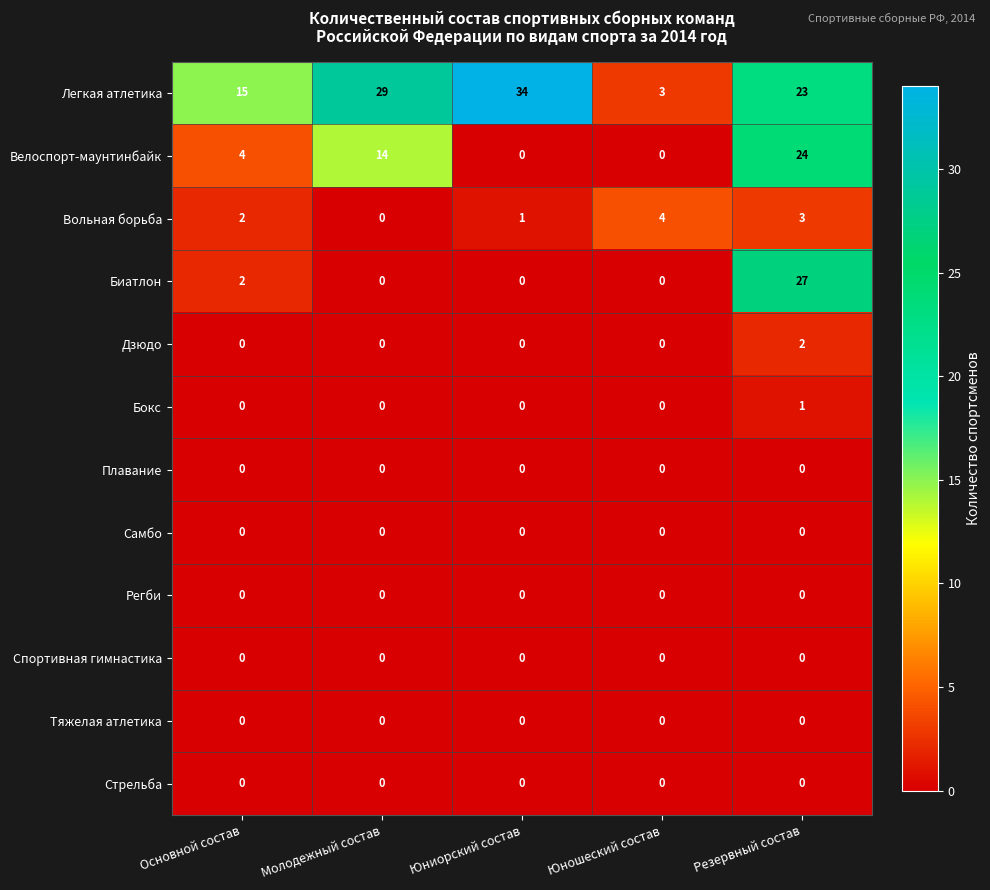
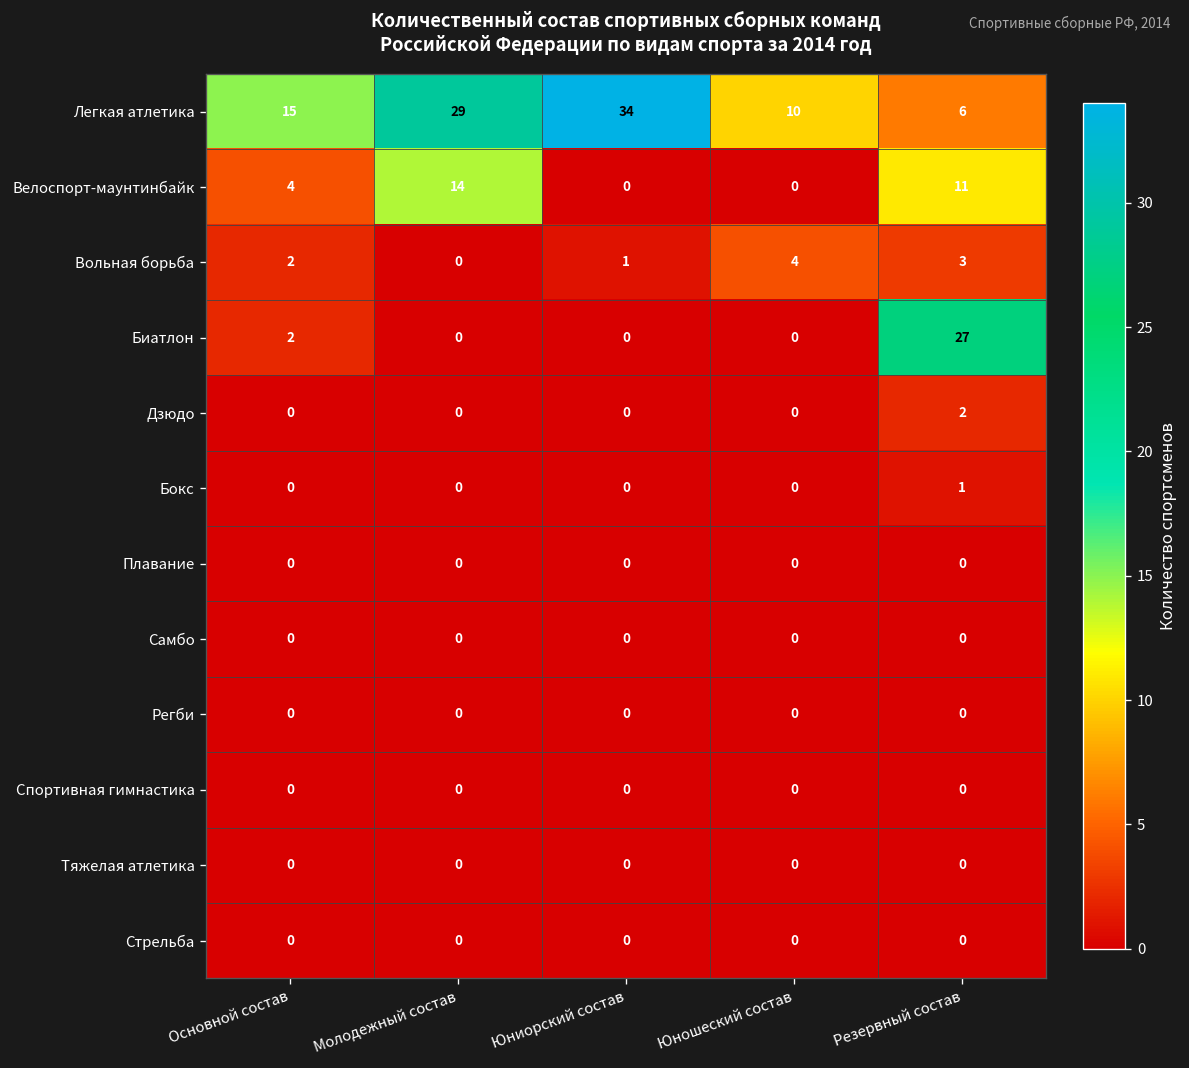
  {
    "Легкая атлетика": {
      "Основной состав": 15,
      "Молодежный состав": 29,
      "Юниорский состав": 34,
-     "Юношеский состав": 3,
-     "Резервный состав": 23
+     "Юношеский состав": 10,
+     "Резервный состав": 6
    },
    "Велоспорт-маунтинбайк": {
      "Основной состав": 4,
      "Молодежный состав": 14,
      "Юниорский состав": 0,
      "Юношеский состав": 0,
-     "Резервный состав": 24
+     "Резервный состав": 11
    },
    "Вольная борьба": {
      "Основной состав": 2,
      "Молодежный состав": 0,
      "Юниорский состав": 1,
      "Юношеский состав": 4,
      "Резервный состав": 3
    },
    "Биатлон": {
      "Основной состав": 2,
      "Молодежный состав": 0,
      "Юниорский состав": 0,
      "Юношеский состав": 0,
      "Резервный состав": 27
    },
    "Дзюдо": {
      "Основной состав": 0,
      "Молодежный состав": 0,
      "Юниорский состав": 0,
      "Юношеский состав": 0,
      "Резервный состав": 2
    },
    "Бокс": {
      "Основной состав": 0,
      "Молодежный состав": 0,
      "Юниорский состав": 0,
      "Юношеский состав": 0,
      "Резервный состав": 1
    },
    "Плавание": {
      "Основной состав": 0,
      "Молодежный состав": 0,
      "Юниорский состав": 0,
      "Юношеский состав": 0,
      "Резервный состав": 0
    },
    "Самбо": {
      "Основной состав": 0,
      "Молодежный состав": 0,
      "Юниорский состав": 0,
      "Юношеский состав": 0,
      "Резервный состав": 0
    },
    "Регби": {
      "Основной состав": 0,
      "Молодежный состав": 0,
      "Юниорский состав": 0,
      "Юношеский состав": 0,
      "Резервный состав": 0
    },
    "Спортивная гимнастика": {
      "Основной состав": 0,
      "Молодежный состав": 0,
      "Юниорский состав": 0,
      "Юношеский состав": 0,
      "Резервный состав": 0
    },
    "Тяжелая атлетика": {
      "Основной состав": 0,
      "Молодежный состав": 0,
      "Юниорский состав": 0,
      "Юношеский состав": 0,
      "Резервный состав": 0
    },
    "Стрельба": {
      "Основной состав": 0,
      "Молодежный состав": 0,
      "Юниорский состав": 0,
      "Юношеский состав": 0,
      "Резервный состав": 0
    }
  }
